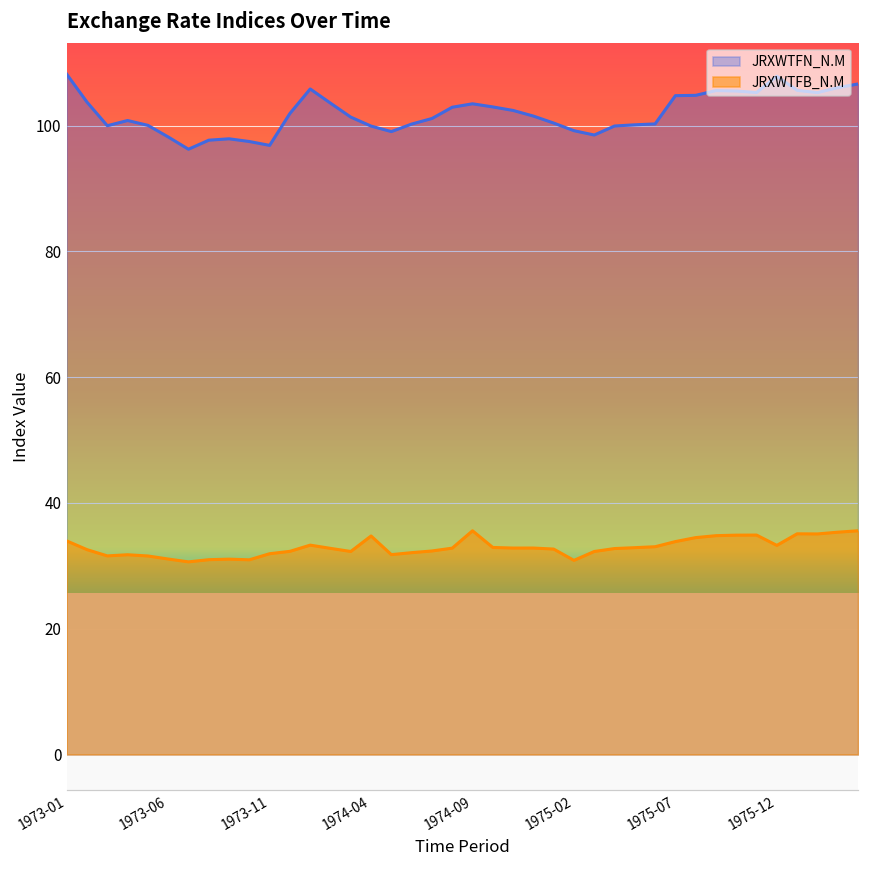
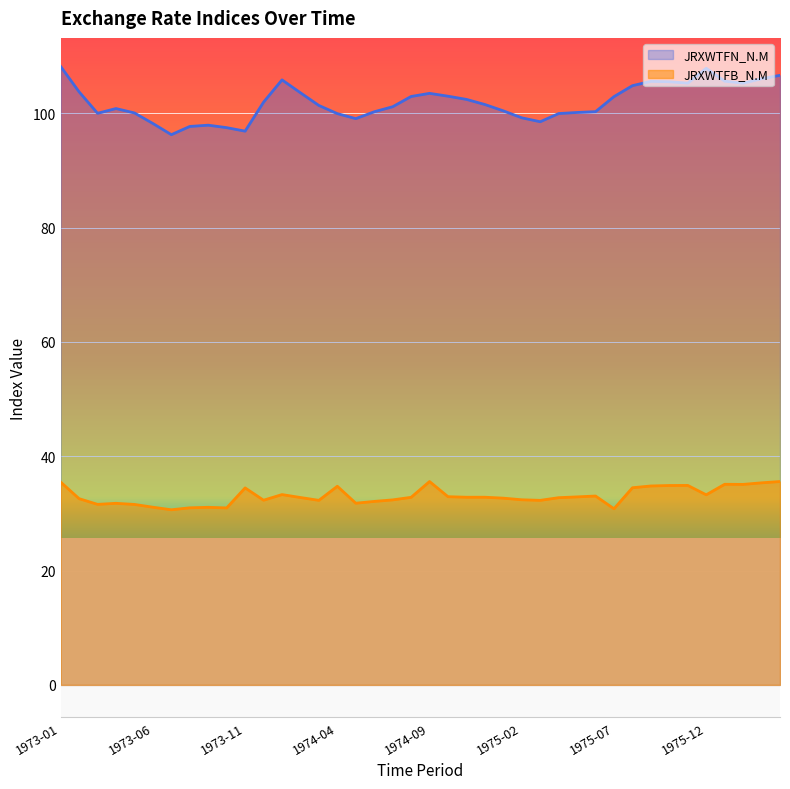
  {
    "JRXWTFN_N.M": {
      "1973-01": 108,
      "1973-06": 98,
      "1973-11": 97,
      "1974-04": 100,
      "1974-09": 103,
      "1975-02": 99,
-     "1975-07": 105
+     "1975-07": 103
    },
    "JRXWTFB_N.M": {
-     "1973-01": 34,
+     "1973-01": 35,
      "1973-06": 31,
-     "1973-11": 32,
+     "1973-11": 34,
      "1974-04": 35,
      "1974-09": 36,
-     "1975-02": 31,
-     "1975-07": 34,
+     "1975-02": 32,
+     "1975-07": 31,
      "1975-12": 33
    }
  }
